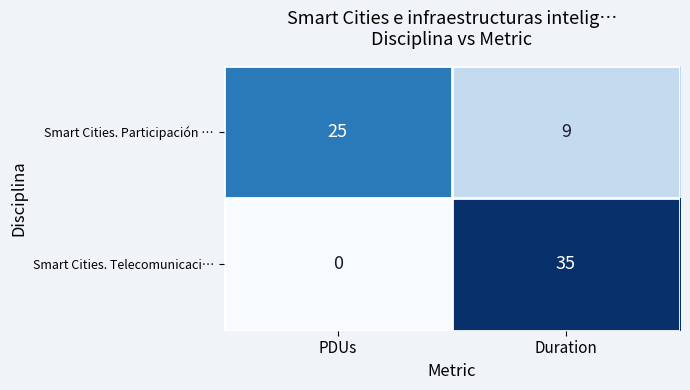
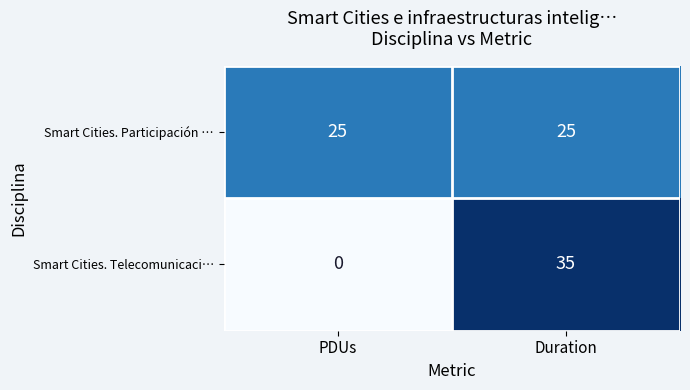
  {
    "Smart Cities. Participación …": {
      "PDUs": 25,
-     "Duration": 9
+     "Duration": 25
    },
    "Smart Cities. Telecomunicaci…": {
      "PDUs": 0,
      "Duration": 35
    }
  }
